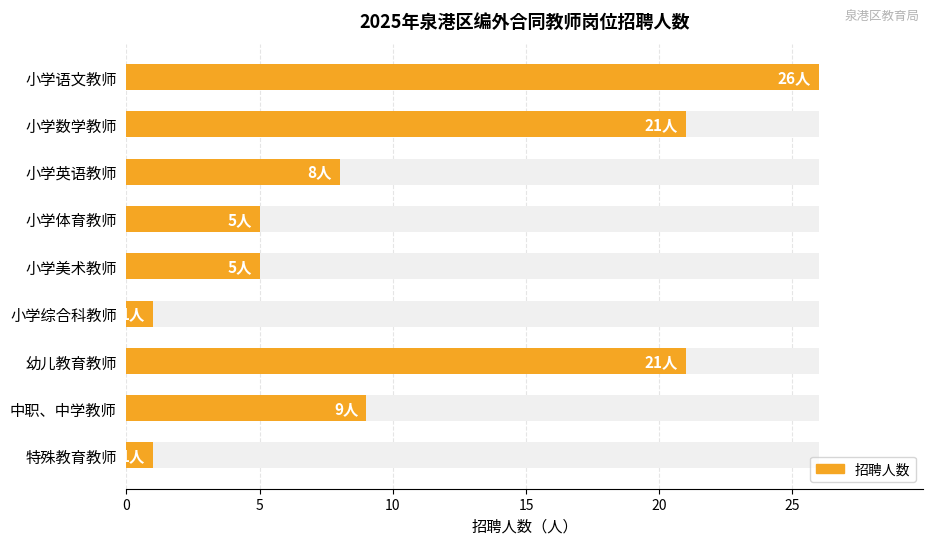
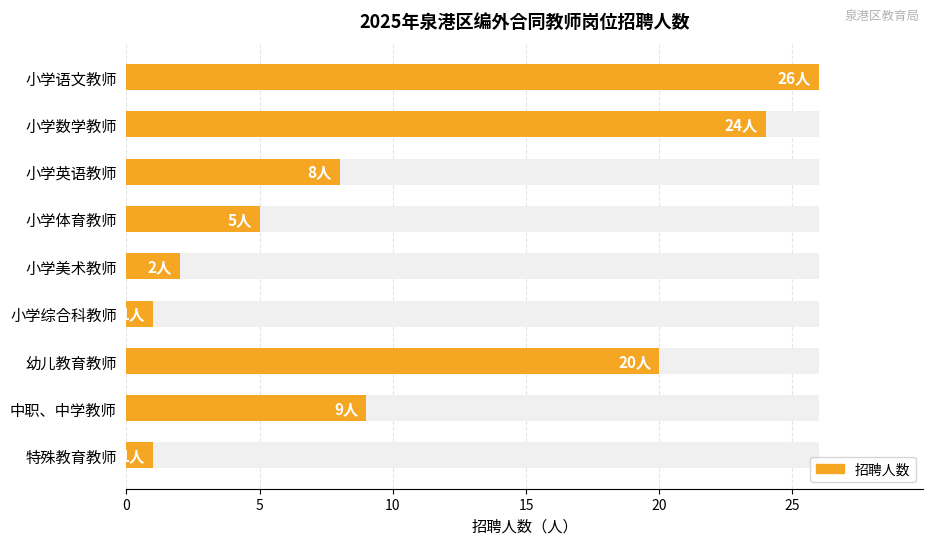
  {
    "招聘人数": {
      "小学语文教师": "26人",
-     "小学数学教师": "21人",
-     "小学美术教师": "5人",
-     "幼儿教育教师": "21人"
+     "小学数学教师": "24人",
+     "小学美术教师": "2人",
+     "幼儿教育教师": "20人"
    }
  }
